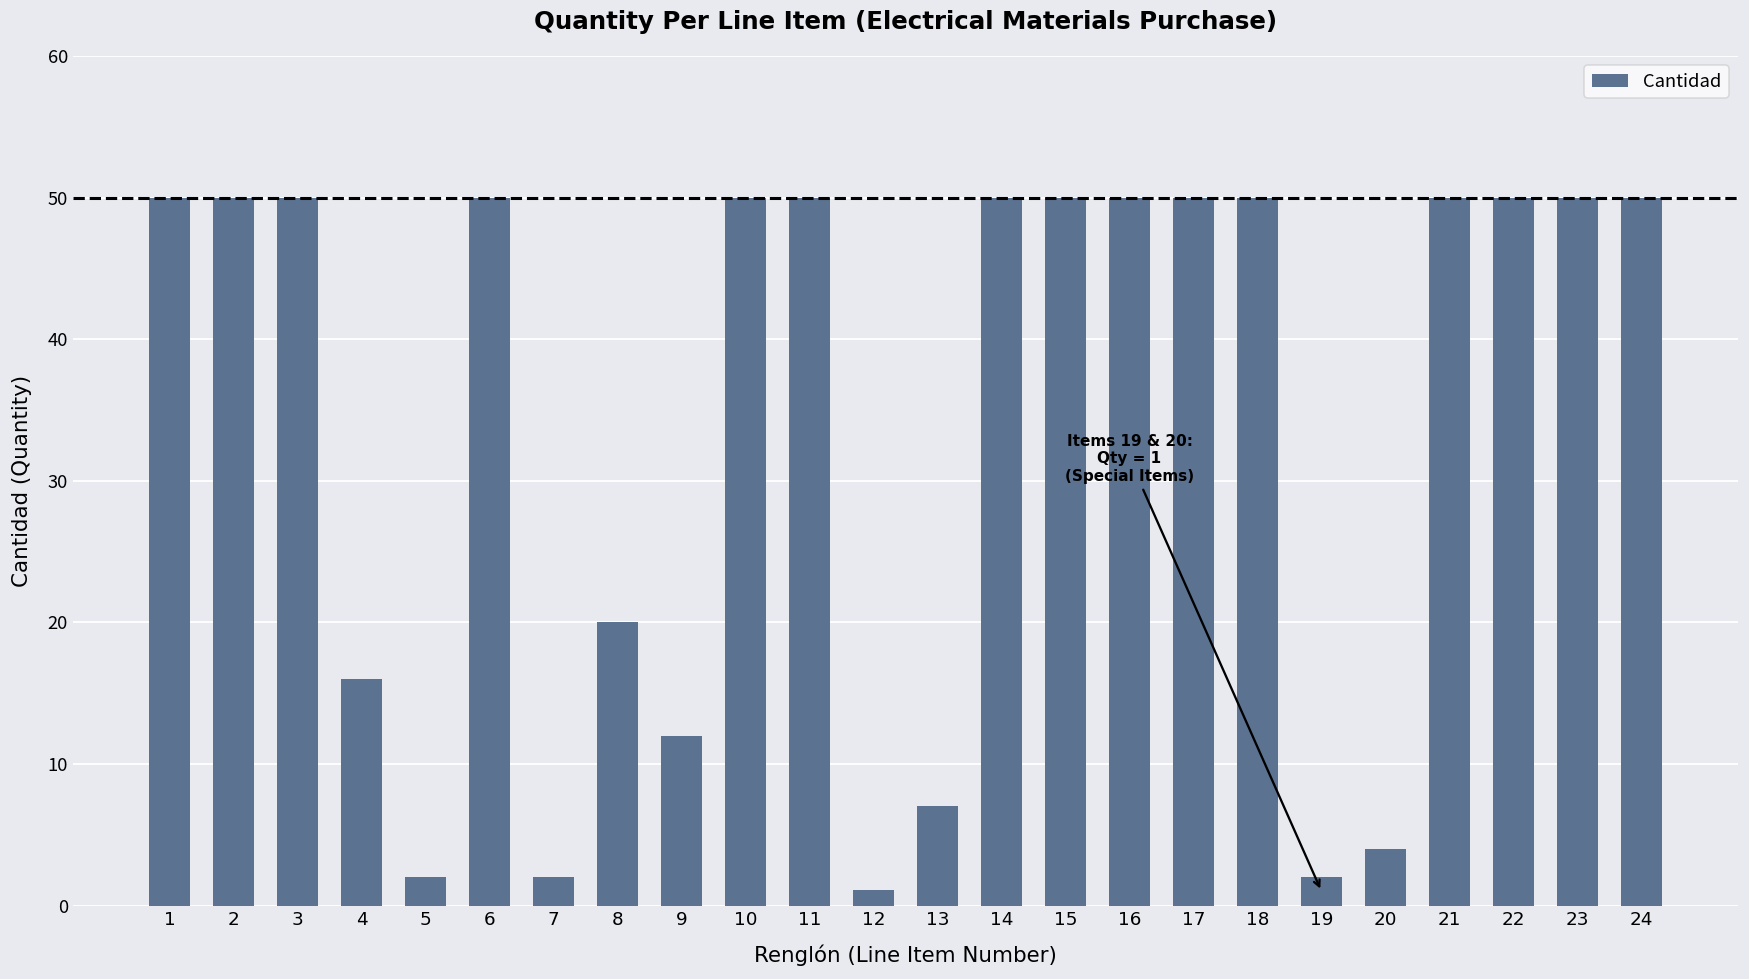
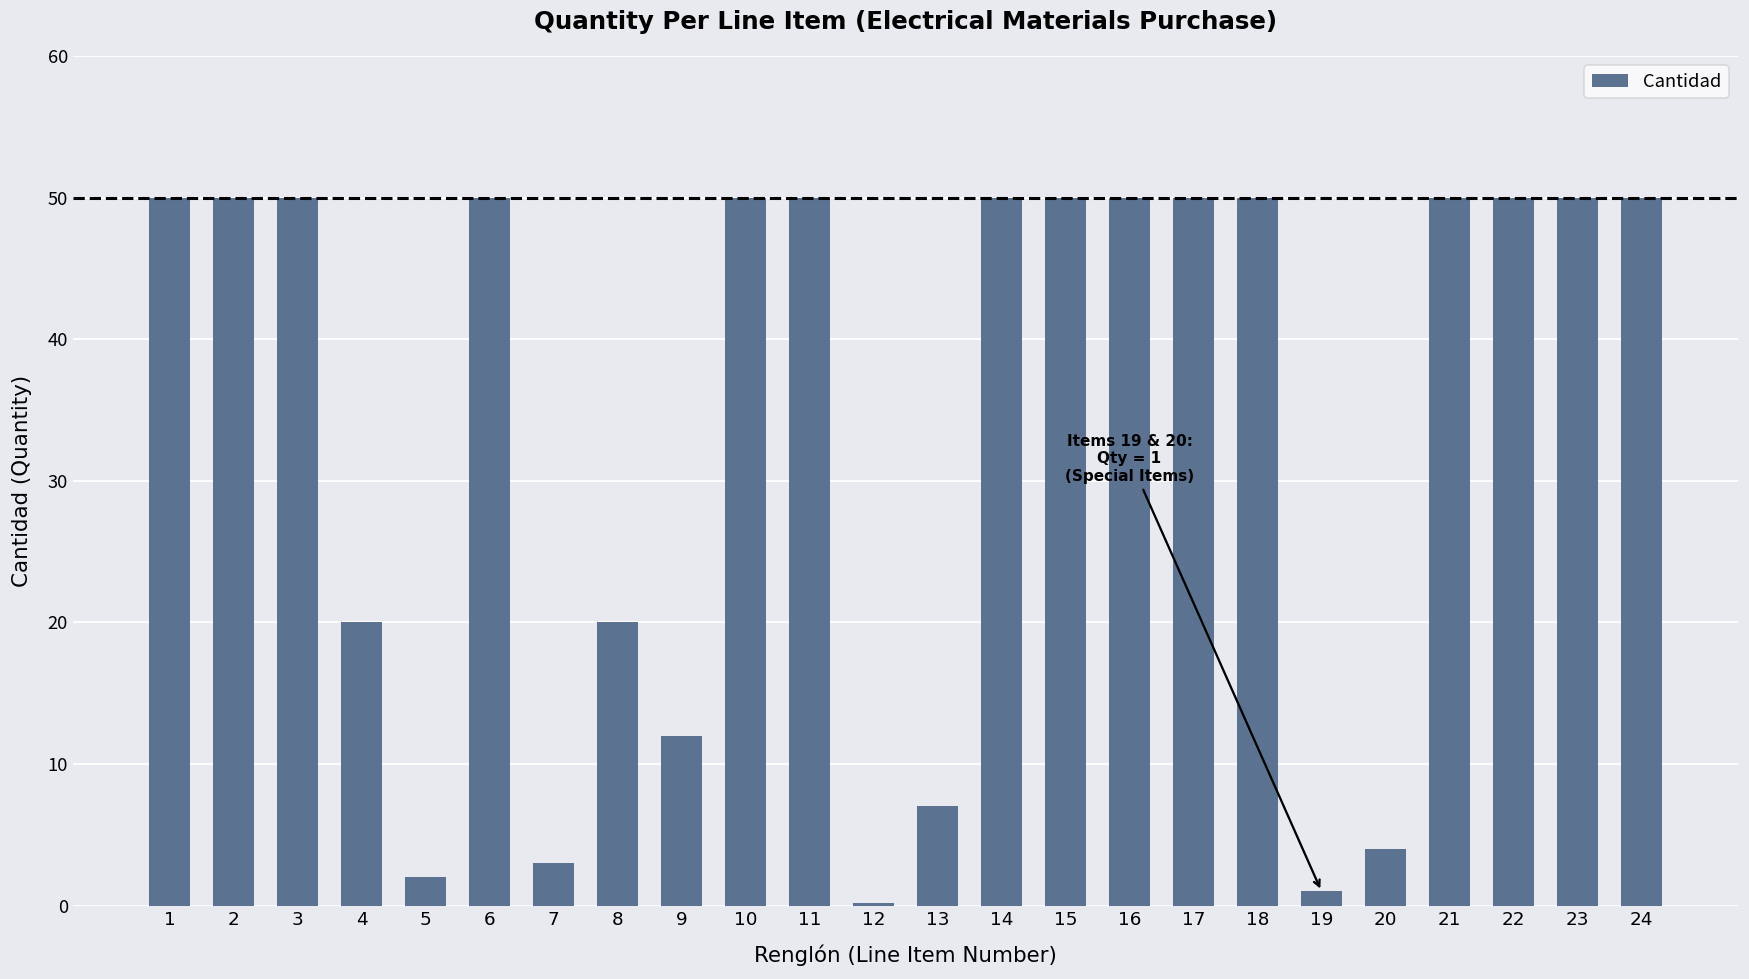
  {
    "1": 50.0,
    "2": 50.0,
    "3": 50.0,
-   "4": 16,
+   "4": 20,
    "5": 2.0,
    "6": 50.0,
-   "7": 2,
+   "7": 3,
    "8": 20.0,
    "9": 12.0,
    "10": 50.0,
    "11": 50.0,
-   "12": 1.1,
+   "12": 0.2,
    "13": 7.0,
    "14": 50.0,
    "15": 50.0,
    "16": 50.0,
    "18": 50.0,
-   "19": 2,
+   "19": 1,
    "20": 4.0,
    "21": 50.0,
    "22": 50.0,
    "23": 50.0,
    "24": 50.0
  }
